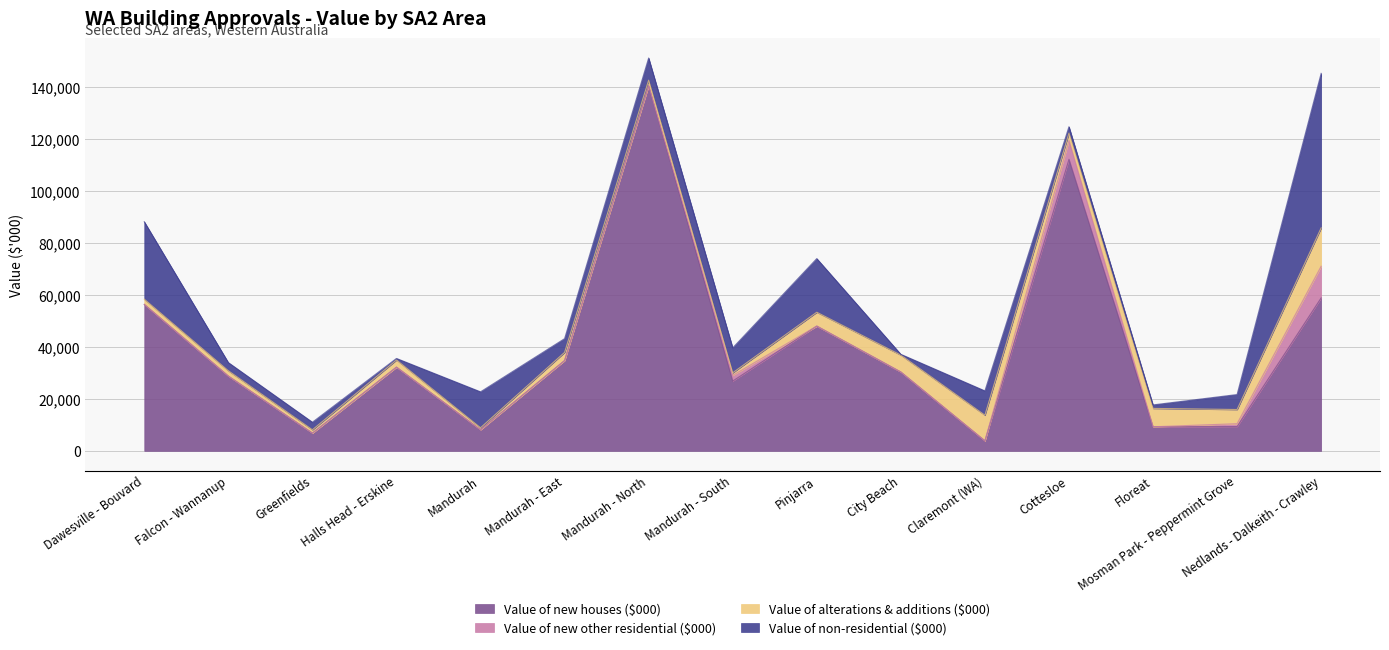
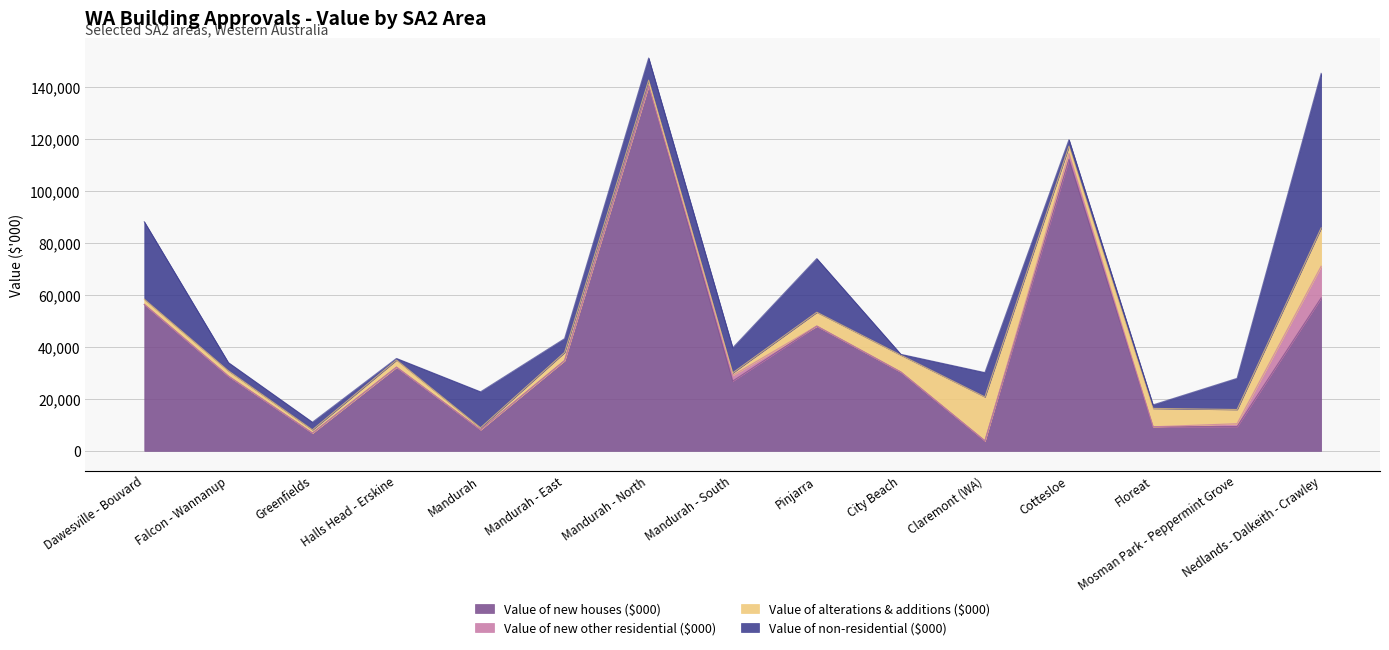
  {
    "Value of new houses ($000)": {
      "Mandurah - South": "27,000",
      "Cottesloe": "112,000",
      "Mosman Park - Peppermint Grove": "9,000",
      "Nedlands - Dalkeith - Crawley": "59,000"
    },
    "Value of new other residential ($000)": {
      "Mandurah - South": "2,000",
-     "Cottesloe": "7,000",
+     "Cottesloe": "2,000",
      "Mosman Park - Peppermint Grove": "1,000",
      "Nedlands - Dalkeith - Crawley": "12,000"
    },
    "Value of alterations & additions ($000)": {
      "Dawesville - Bouvard": "2,000",
      "Falcon - Wannanup": "2,000",
      "Greenfields": "1,000",
      "Mandurah - East": "3,000",
      "Mandurah - North": "2,000",
      "Mandurah - South": "1,000",
      "Pinjarra": "5,000",
-     "Claremont (WA)": "10,000",
+     "Claremont (WA)": "17,000",
      "Cottesloe": "3,000",
      "Floreat": "7,000",
      "Mosman Park - Peppermint Grove": "5,000",
      "Nedlands - Dalkeith - Crawley": "15,000"
    },
    "Value of non-residential ($000)": {
      "Dawesville - Bouvard": "30,000",
      "Falcon - Wannanup": "3,000",
      "Greenfields": "3,000",
      "Mandurah": "14,000",
      "Mandurah - East": "5,000",
      "Mandurah - North": "9,000",
      "Mandurah - South": "10,000",
      "Pinjarra": "21,000",
      "Claremont (WA)": "9,000",
      "Cottesloe": "2,000",
      "Floreat": "1,000",
-     "Mosman Park - Peppermint Grove": "6,000",
+     "Mosman Park - Peppermint Grove": "12,000",
      "Nedlands - Dalkeith - Crawley": "59,000"
    }
  }
